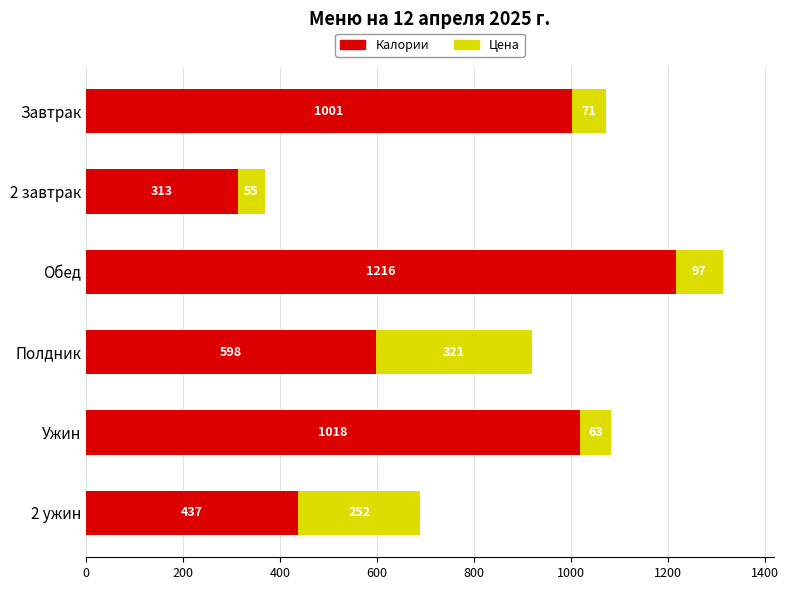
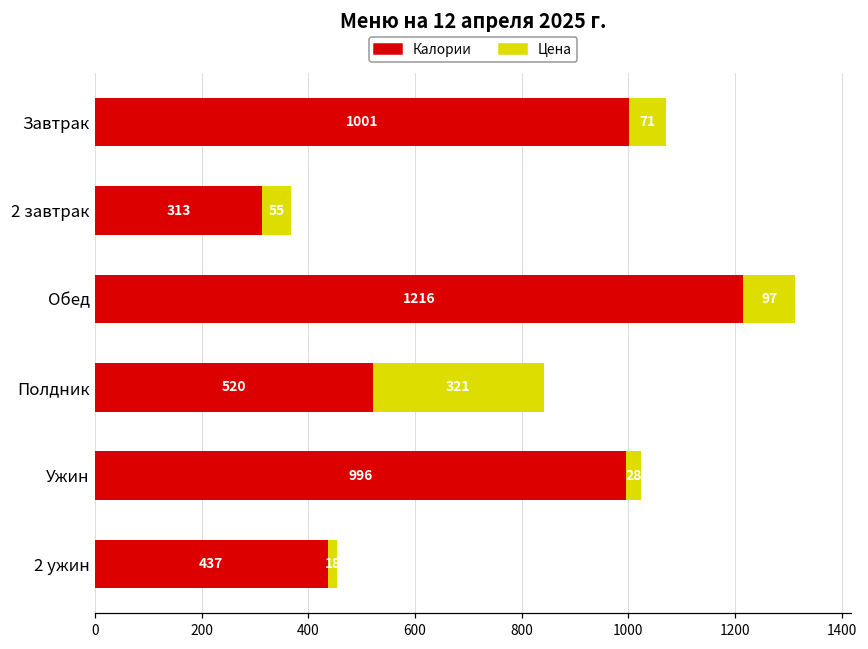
  {
    "Калории": {
      "Завтрак": 1001,
      "2 завтрак": 313,
      "Обед": 1216,
-     "Полдник": 598,
-     "Ужин": 1018,
+     "Полдник": 520,
+     "Ужин": 996,
      "2 ужин": 437
    },
    "Цена": {
      "Завтрак": 71,
      "2 завтрак": 55,
      "Обед": 97,
      "Полдник": 321,
-     "Ужин": 63,
-     "2 ужин": 252
+     "Ужин": 28,
+     "2 ужин": 18
    }
  }
